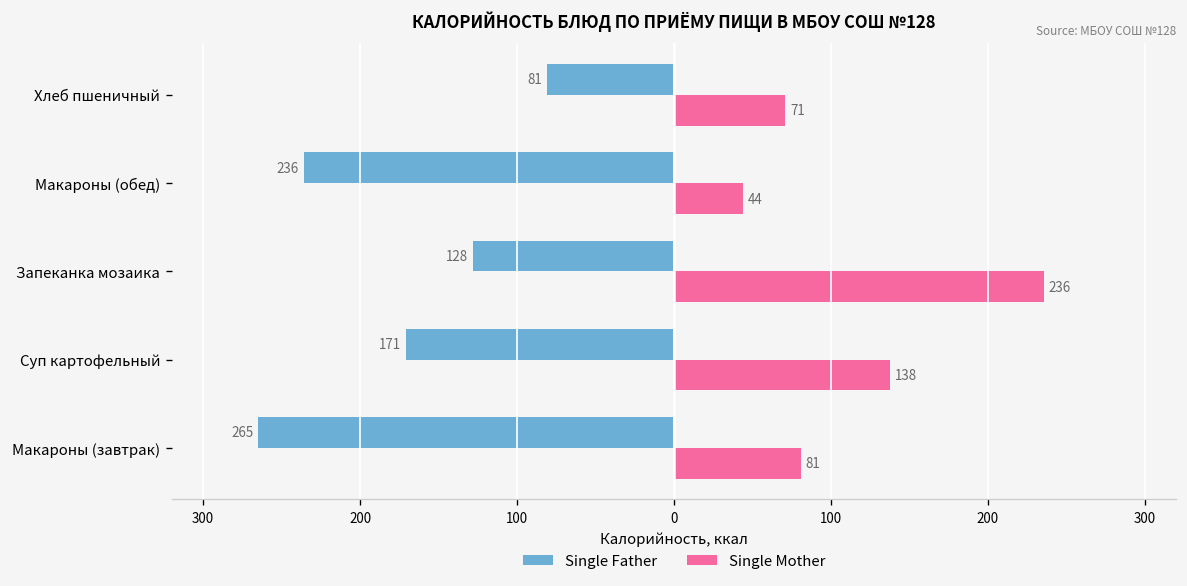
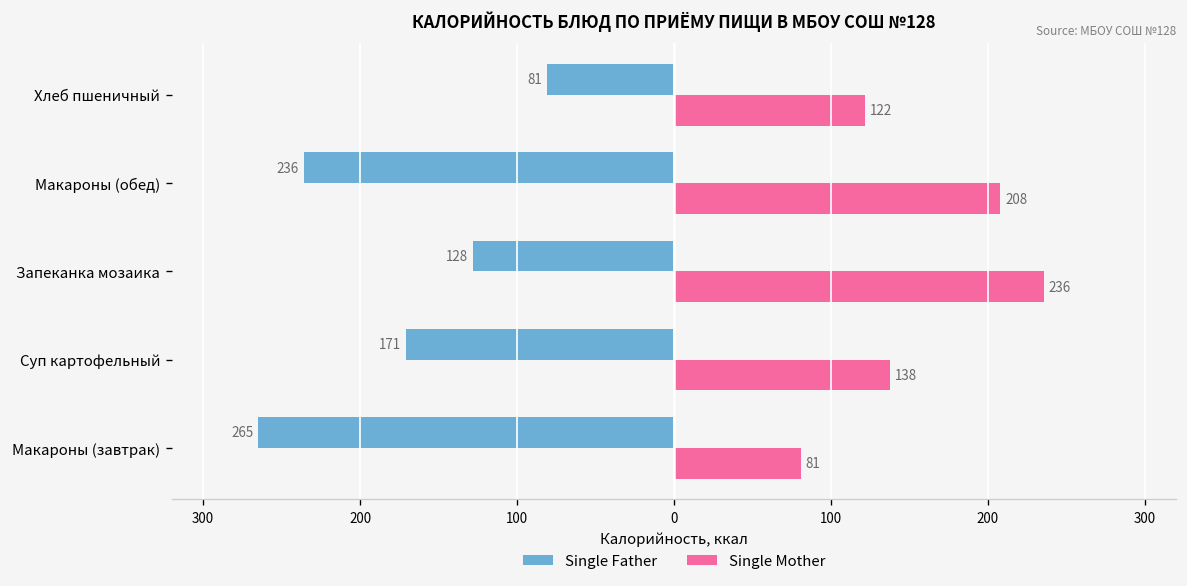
  {
    "Single Mother": {
-     "Хлеб пшеничный": 71,
-     "Макароны (обед)": 44,
+     "Хлеб пшеничный": 122,
+     "Макароны (обед)": 208,
      "Запеканка мозаика": 236,
      "Суп картофельный": 138,
      "Макароны (завтрак)": 81
    }
  }
